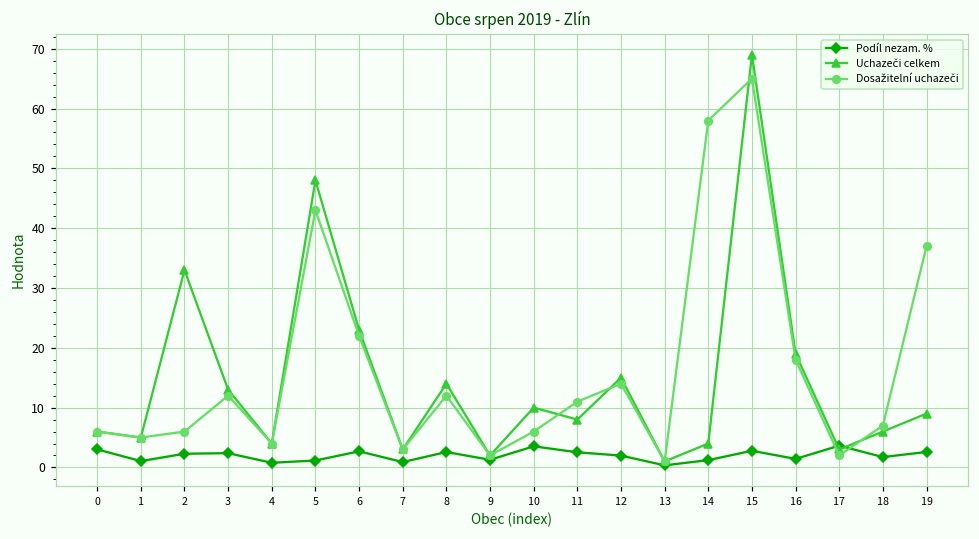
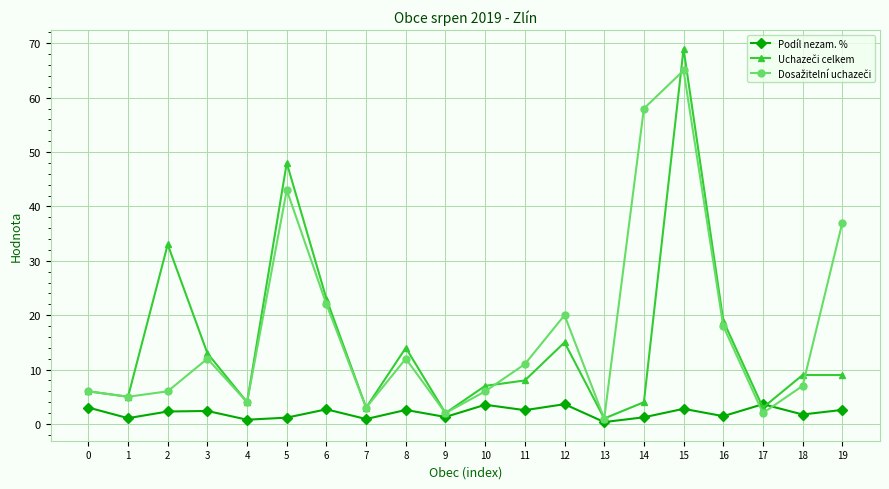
  {
    "Podíl nezam. %": {
      "0": 3,
      "1": 1,
      "2": 2,
      "3": 2,
      "4": 1,
      "5": 1,
      "6": 3,
      "7": 1,
      "8": 3,
      "9": 1,
      "10": 4,
      "11": 3,
-     "12": 2,
+     "12": 4,
      "13": 0,
      "14": 1,
      "15": 3,
      "16": 1,
      "17": 4,
      "18": 2,
      "19": 3
    },
    "Uchazeči celkem": {
      "2": 33,
      "3": 13,
      "5": 48,
      "6": 23,
      "8": 14,
-     "10": 10,
+     "10": 7,
      "11": 8,
      "12": 15,
      "14": 4,
      "15": 69,
      "16": 19,
      "17": 3,
-     "18": 6,
+     "18": 9,
      "19": 9
    },
    "Dosažitelní uchazeči": {
      "2": 6,
      "3": 12,
      "5": 43,
      "6": 22,
      "8": 12,
      "10": 6,
      "11": 11,
-     "12": 14,
+     "12": 20,
      "14": 58,
      "15": 65,
      "16": 18,
      "17": 2,
      "18": 7,
      "19": 37
    }
  }
